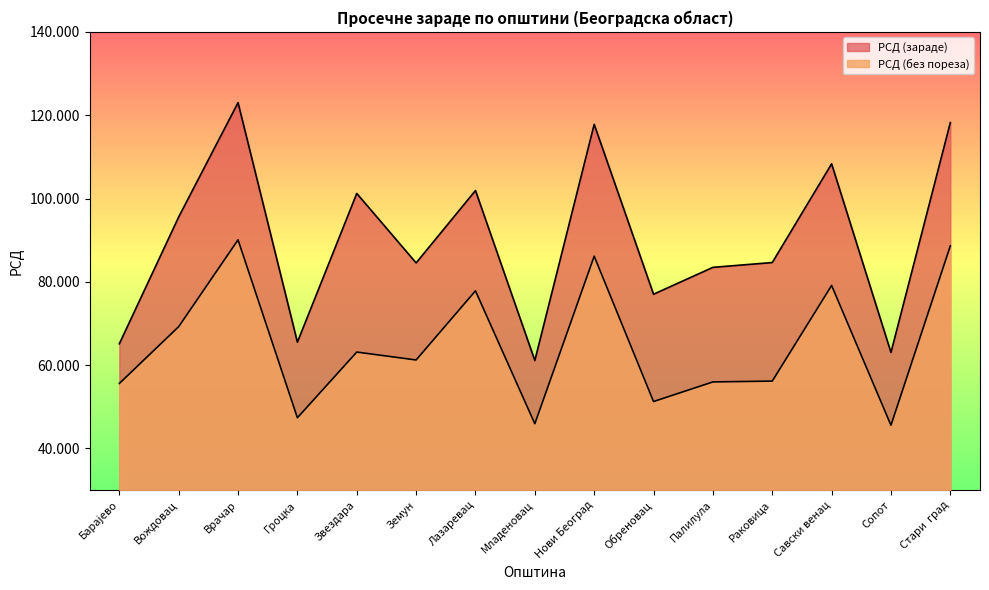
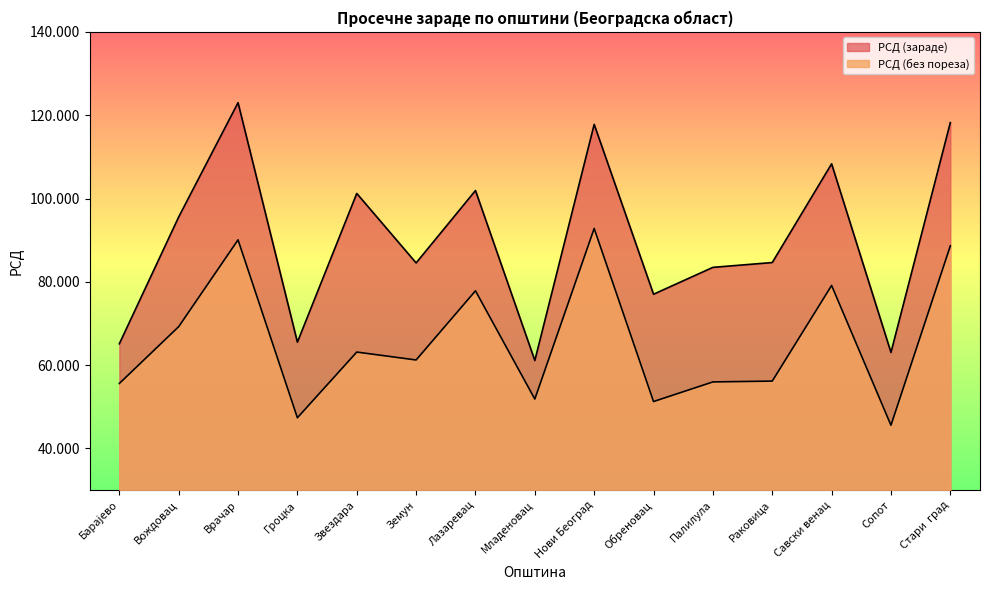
  {
    "РСД (зараде)": {
      "Барајево": 65,
      "Вождовац": 96,
      "Врачар": 123,
      "Гроцка": 66,
      "Звездара": 101,
      "Земун": 85,
      "Лазаревац": 102,
      "Младеновац": 61,
      "Нови Београд": 118,
      "Обреновац": 77,
      "Палилула": 83,
      "Раковица": 85,
      "Савски венац": 108,
      "Сопот": 63,
      "Стари град": 118
    },
    "РСД (без пореза)": {
      "Барајево": 56,
      "Вождовац": 69,
      "Врачар": 90,
      "Гроцка": 47,
      "Звездара": 63,
      "Земун": 61,
      "Лазаревац": 78,
-     "Младеновац": 46,
-     "Нови Београд": 86,
+     "Младеновац": 52,
+     "Нови Београд": 93,
      "Обреновац": 51,
      "Палилула": 56,
      "Раковица": 56,
      "Савски венац": 79,
      "Сопот": 46,
      "Стари град": 89
    }
  }
